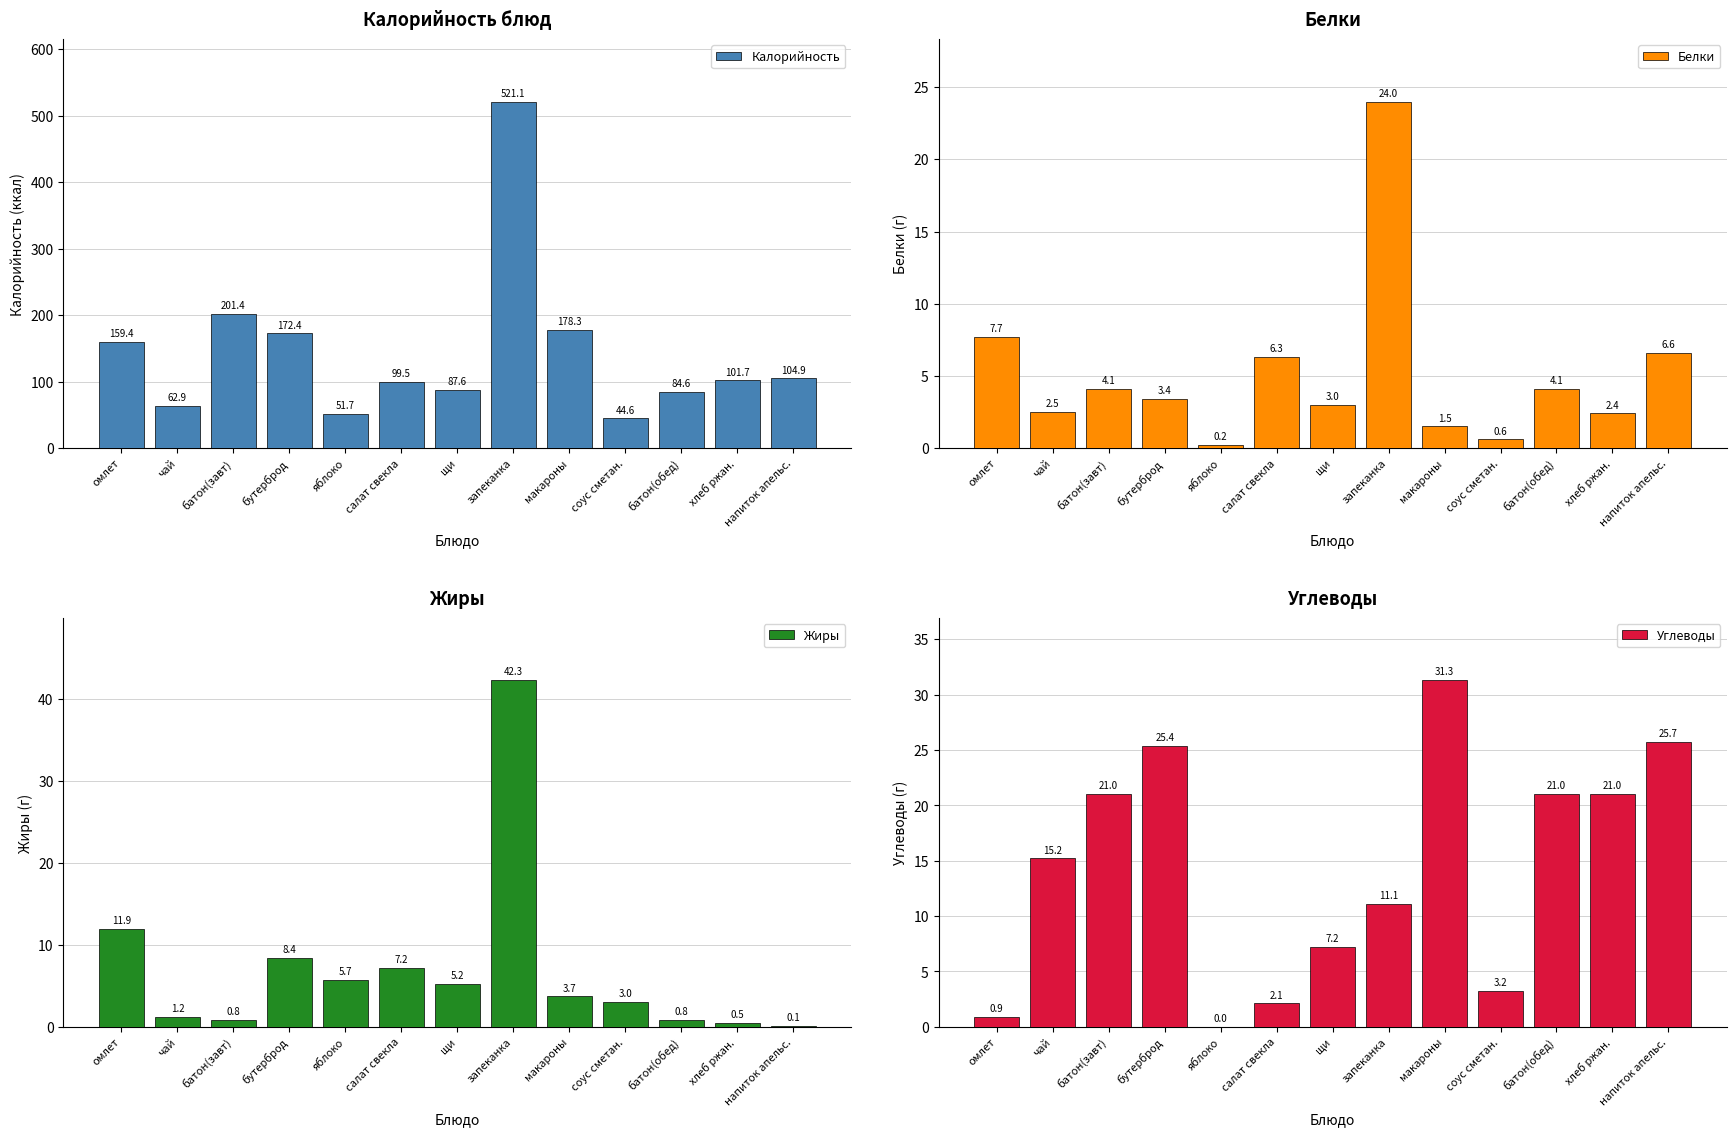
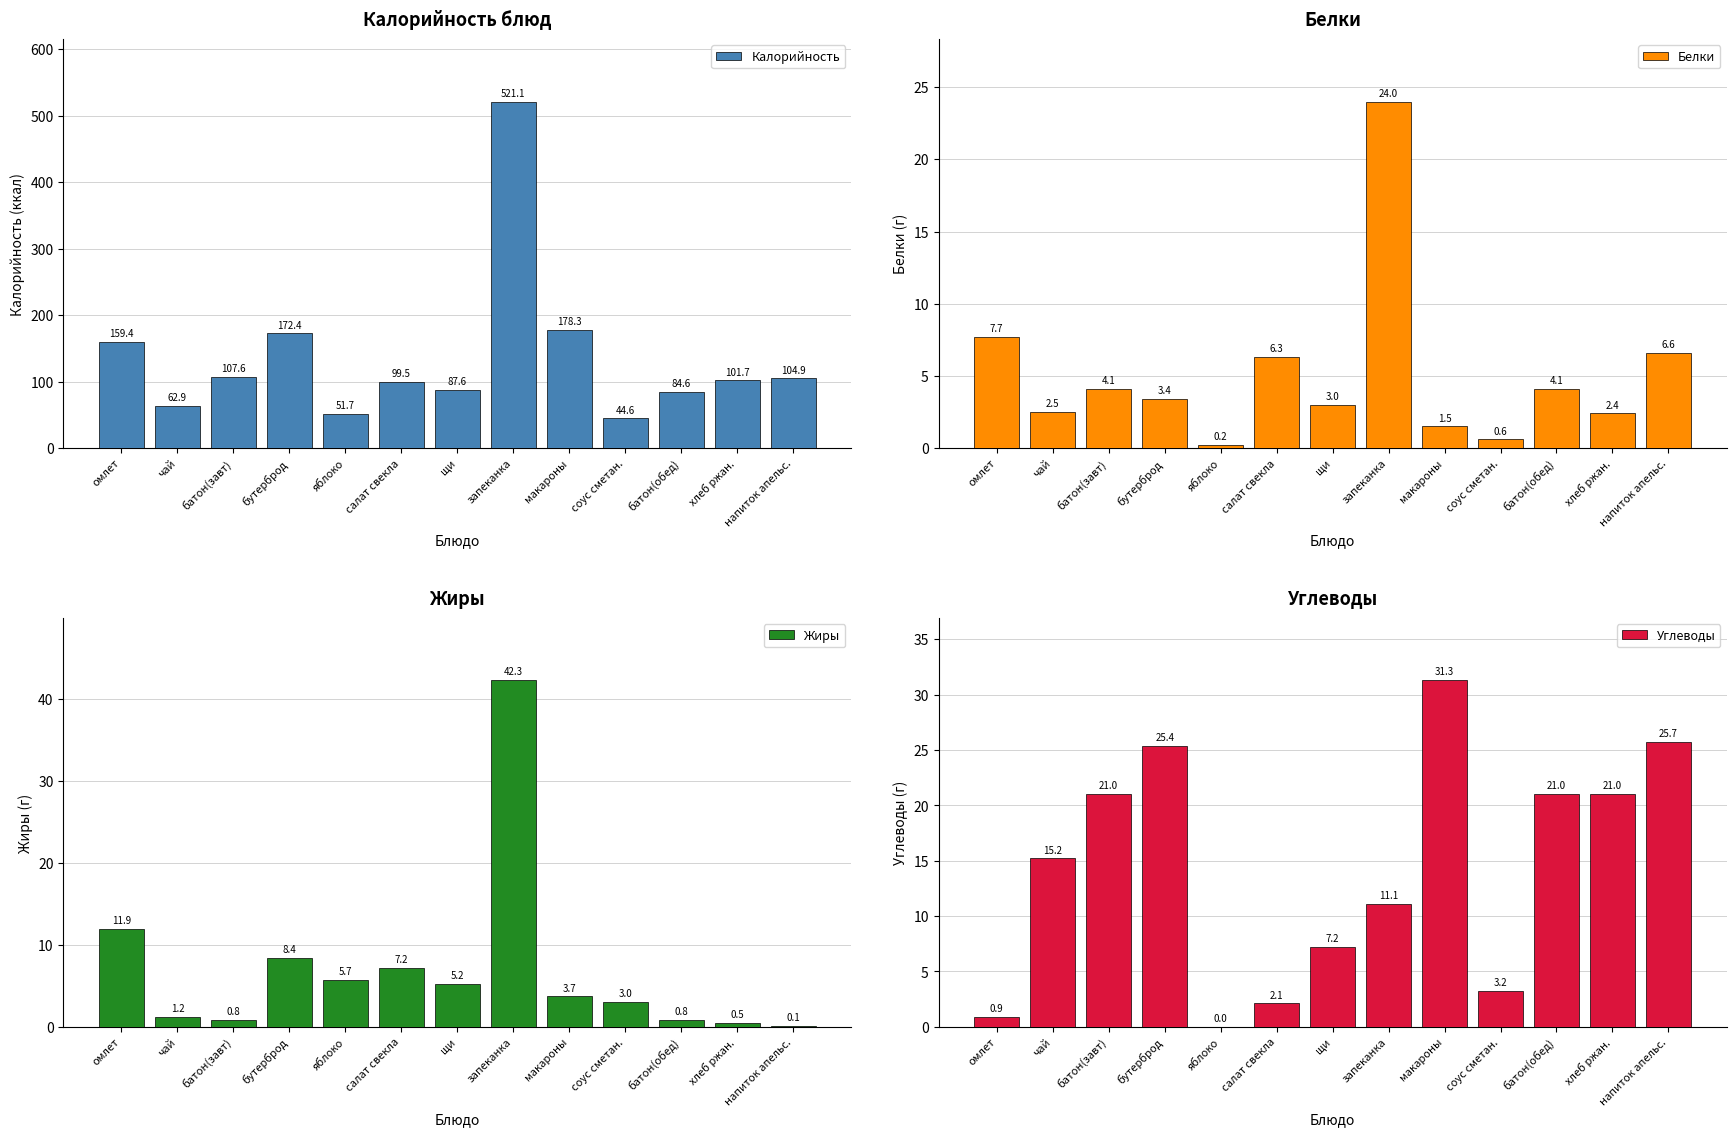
  {
    "Калорийность блюд": {
      "омлет": 159.4,
      "чай": 62.9,
-     "батон(завт)": 201.4,
+     "батон(завт)": 107.6,
      "бутерброд": 172.4,
      "яблоко": 51.7,
      "салат свекла": 99.5,
      "щи": 87.6,
      "запеканка": 521.1,
      "макароны": 178.3,
      "соус сметан.": 44.6,
      "батон(обед)": 84.6,
      "хлеб ржан.": 101.7,
      "напиток апельс.": 104.9
    },
    "Белки": {
      "омлет": 7.7,
      "чай": 2.5,
      "батон(завт)": 4.1,
      "бутерброд": 3.4,
      "яблоко": 0.2,
      "салат свекла": 6.3,
      "щи": 3.0,
      "запеканка": 24.0,
      "макароны": 1.5,
      "соус сметан.": 0.6,
      "батон(обед)": 4.1,
      "хлеб ржан.": 2.4,
      "напиток апельс.": 6.6
    },
    "Жиры": {
      "омлет": 11.9,
      "чай": 1.2,
      "батон(завт)": 0.8,
      "бутерброд": 8.4,
      "яблоко": 5.7,
      "салат свекла": 7.2,
      "щи": 5.2,
      "запеканка": 42.3,
      "макароны": 3.7,
      "соус сметан.": 3.0,
      "батон(обед)": 0.8,
      "хлеб ржан.": 0.5,
      "напиток апельс.": 0.1
    },
    "Углеводы": {
      "омлет": 0.9,
      "чай": 15.2,
      "батон(завт)": 21.0,
      "бутерброд": 25.4,
      "яблоко": 0.0,
      "салат свекла": 2.1,
      "щи": 7.2,
      "запеканка": 11.1,
      "макароны": 31.3,
      "соус сметан.": 3.2,
      "батон(обед)": 21.0,
      "хлеб ржан.": 21.0,
      "напиток апельс.": 25.7
    }
  }
